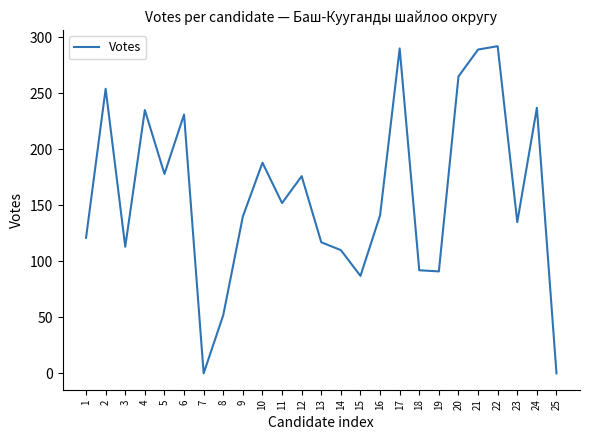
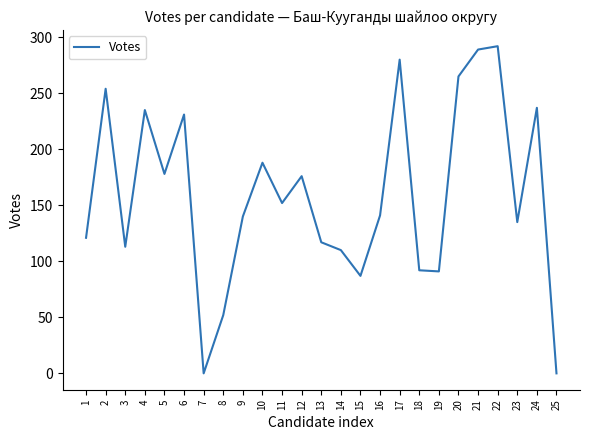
  {
    "1": 121,
    "2": 254,
    "3": 113,
    "4": 235,
    "5": 178,
    "6": 231,
    "7": 0,
    "8": 52,
    "9": 140,
    "10": 188,
    "11": 152,
    "12": 176,
    "13": 117,
    "14": 110,
    "15": 87,
    "16": 141,
-   "17": 290,
+   "17": 280,
    "18": 92,
    "19": 91,
    "20": 265,
    "21": 289,
    "22": 292,
    "23": 135,
    "24": 237,
    "25": 0
  }
